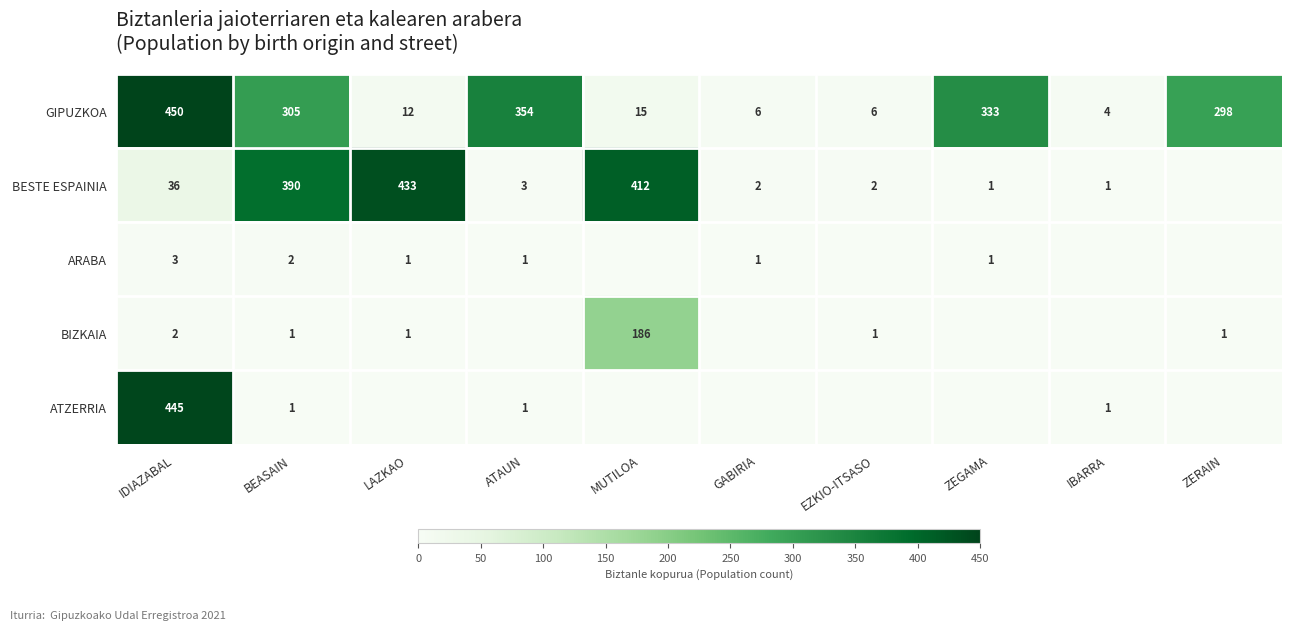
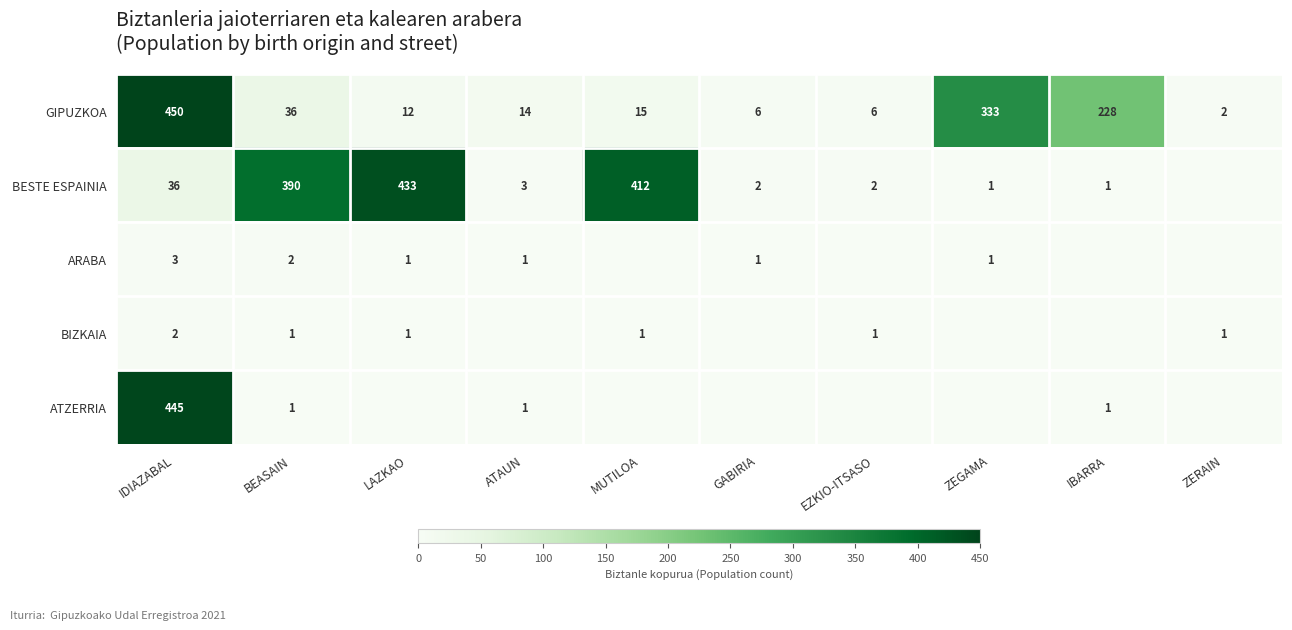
  {
    "GIPUZKOA": {
      "IDIAZABAL": 450,
-     "BEASAIN": 305,
+     "BEASAIN": 36,
      "LAZKAO": 12,
-     "ATAUN": 354,
+     "ATAUN": 14,
      "MUTILOA": 15,
      "GABIRIA": 6,
      "EZKIO-ITSASO": 6,
      "ZEGAMA": 333,
-     "IBARRA": 4,
-     "ZERAIN": 298
+     "IBARRA": 228,
+     "ZERAIN": 2
    },
    "BESTE ESPAINIA": {
      "IDIAZABAL": 36,
      "BEASAIN": 390,
      "LAZKAO": 433,
      "ATAUN": 3,
      "MUTILOA": 412,
      "GABIRIA": 2,
      "EZKIO-ITSASO": 2,
      "ZEGAMA": 1,
      "IBARRA": 1
    },
    "ARABA": {
      "IDIAZABAL": 3,
      "BEASAIN": 2,
      "LAZKAO": 1,
      "ATAUN": 1,
      "GABIRIA": 1,
      "ZEGAMA": 1
    },
    "BIZKAIA": {
      "IDIAZABAL": 2,
      "BEASAIN": 1,
      "LAZKAO": 1,
-     "MUTILOA": 186,
+     "MUTILOA": 1,
      "EZKIO-ITSASO": 1,
      "ZERAIN": 1
    },
    "ATZERRIA": {
      "IDIAZABAL": 445,
      "BEASAIN": 1,
      "ATAUN": 1,
      "IBARRA": 1
    }
  }
